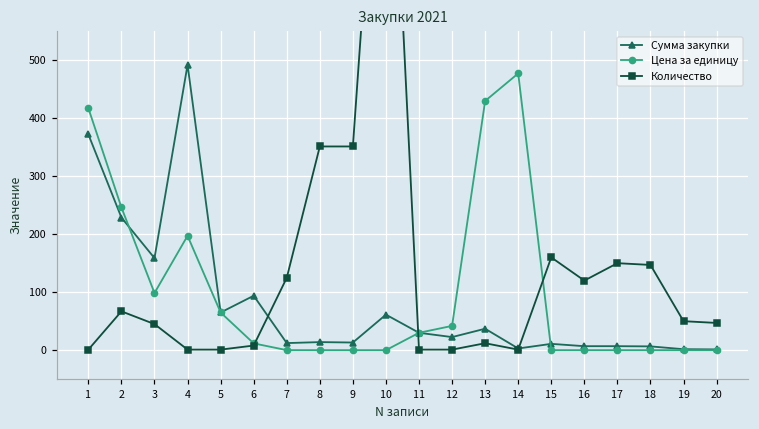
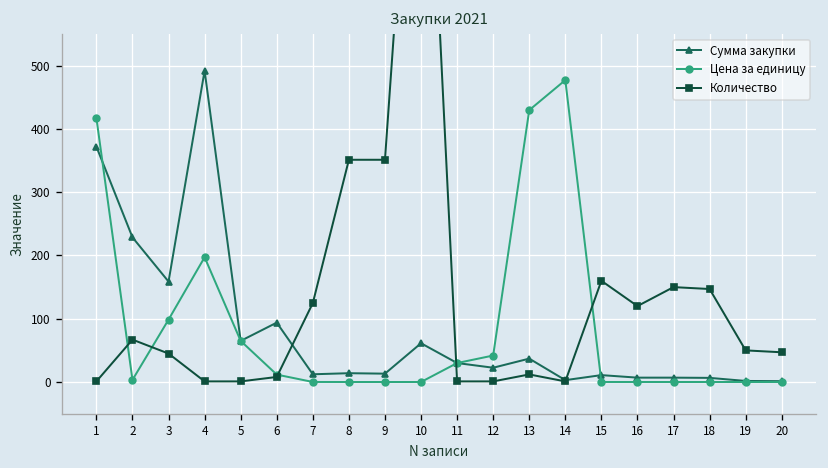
  {
    "Цена за единицу": {
      "1": 420,
-     "2": 250,
+     "2": 0,
      "3": 100,
      "4": 200,
      "7": 0,
      "8": 0,
      "9": 0,
      "10": 0,
      "12": 40,
      "13": 430,
      "14": 480,
      "15": 0,
      "16": 0,
      "17": 0,
      "18": 0
    }
  }
